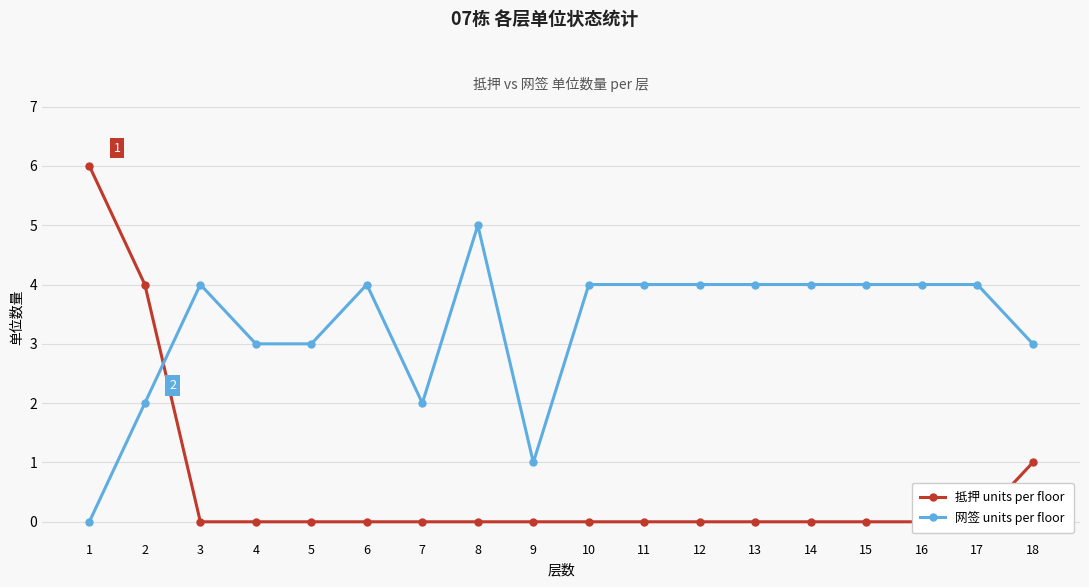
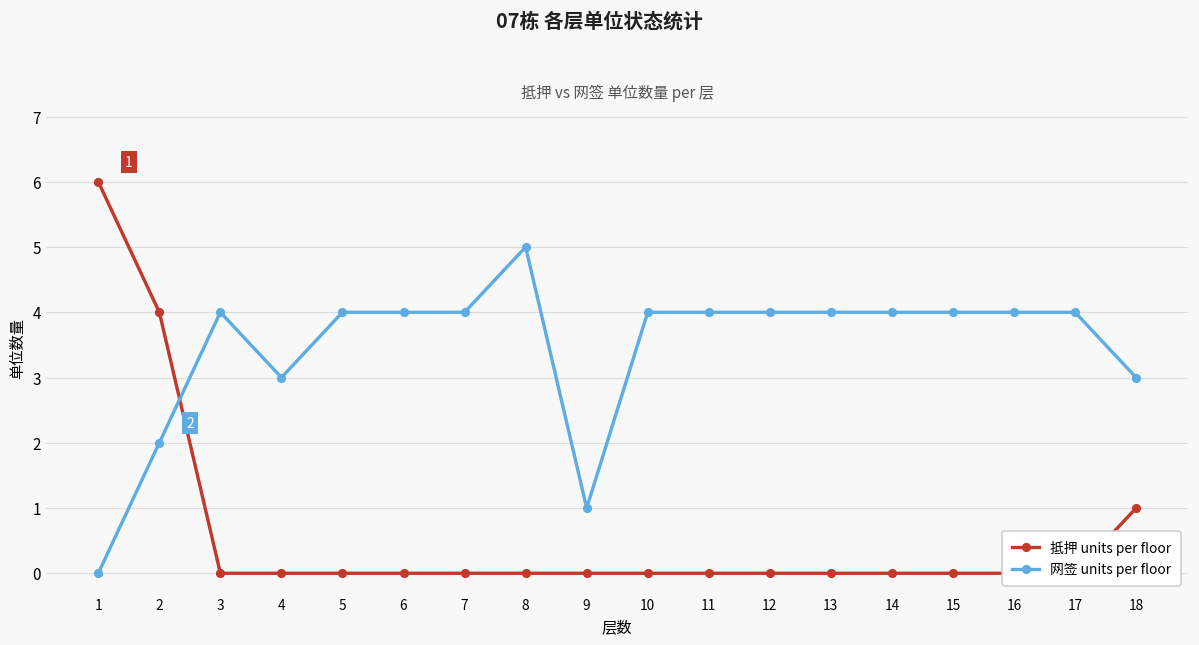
  {
    "抵押 units per floor": {
      "1": 6,
      "2": 4,
      "3": 0,
      "4": 0,
      "5": 0,
      "6": 0,
      "7": 0,
      "8": 0,
      "9": 0,
      "10": 0,
      "11": 0,
      "12": 0,
      "13": 0,
      "14": 0,
      "15": 0,
      "18": 1
    },
    "网签 units per floor": {
      "1": 0,
      "3": 4,
      "4": 3,
-     "5": 3,
+     "5": 4,
      "6": 4,
-     "7": 2,
+     "7": 4,
      "8": 5,
      "9": 1,
      "10": 4,
      "11": 4,
      "12": 4,
      "13": 4,
      "14": 4,
      "15": 4,
      "16": 4,
      "17": 4,
      "18": 3
    }
  }
